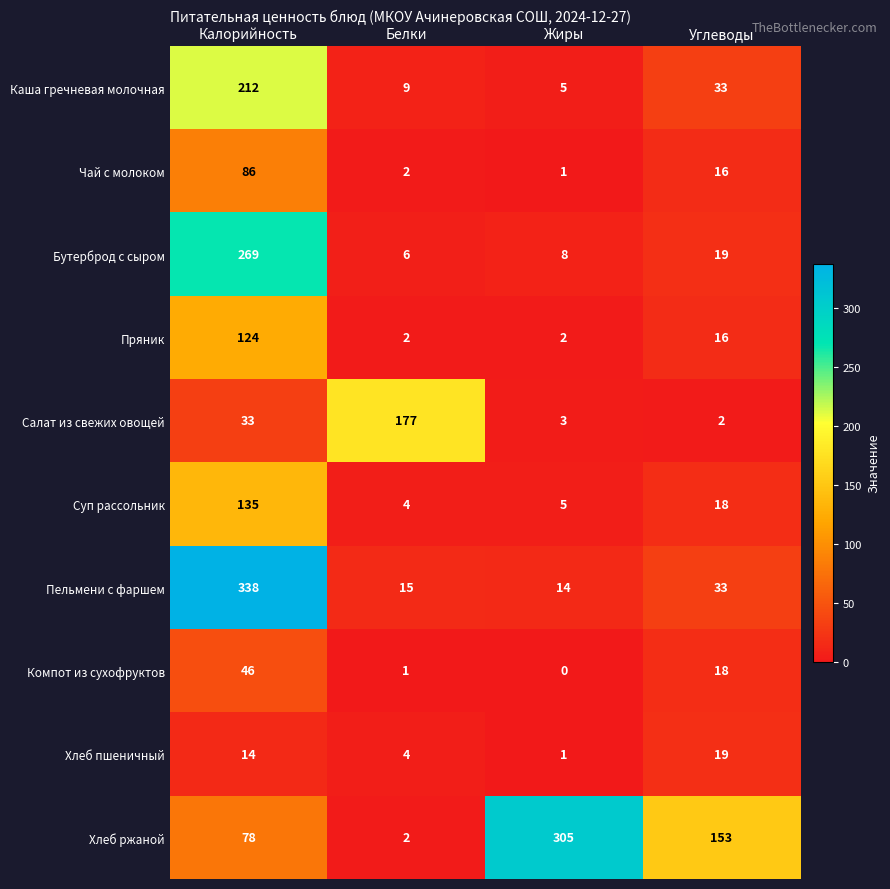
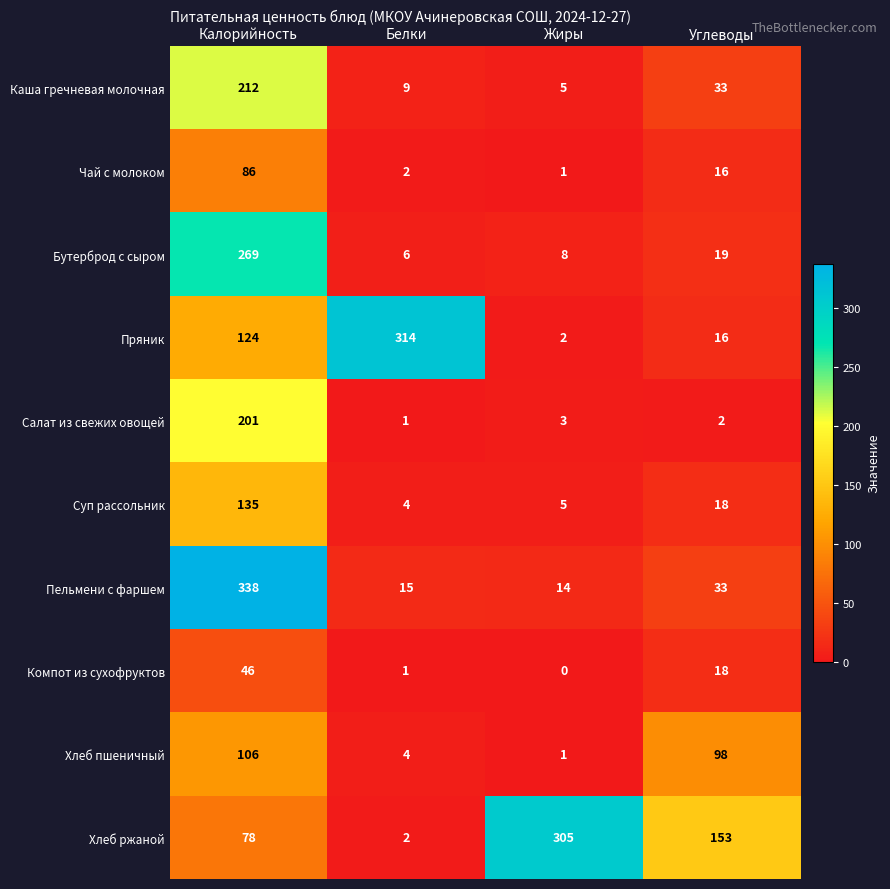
  {
    "Каша гречневая молочная": {
      "Калорийность": 212,
      "Белки": 9,
      "Жиры": 5,
      "Углеводы": 33
    },
    "Чай с молоком": {
      "Калорийность": 86,
      "Белки": 2,
      "Жиры": 1,
      "Углеводы": 16
    },
    "Бутерброд с сыром": {
      "Калорийность": 269,
      "Белки": 6,
      "Жиры": 8,
      "Углеводы": 19
    },
    "Пряник": {
      "Калорийность": 124,
-     "Белки": 2,
+     "Белки": 314,
      "Жиры": 2,
      "Углеводы": 16
    },
    "Салат из свежих овощей": {
-     "Калорийность": 33,
-     "Белки": 177,
+     "Калорийность": 201,
+     "Белки": 1,
      "Жиры": 3,
      "Углеводы": 2
    },
    "Суп рассольник": {
      "Калорийность": 135,
      "Белки": 4,
      "Жиры": 5,
      "Углеводы": 18
    },
    "Пельмени с фаршем": {
      "Калорийность": 338,
      "Белки": 15,
      "Жиры": 14,
      "Углеводы": 33
    },
    "Компот из сухофруктов": {
      "Калорийность": 46,
      "Белки": 1,
      "Жиры": 0,
      "Углеводы": 18
    },
    "Хлеб пшеничный": {
-     "Калорийность": 14,
+     "Калорийность": 106,
      "Белки": 4,
      "Жиры": 1,
-     "Углеводы": 19
+     "Углеводы": 98
    },
    "Хлеб ржаной": {
      "Калорийность": 78,
      "Белки": 2,
      "Жиры": 305,
      "Углеводы": 153
    }
  }
